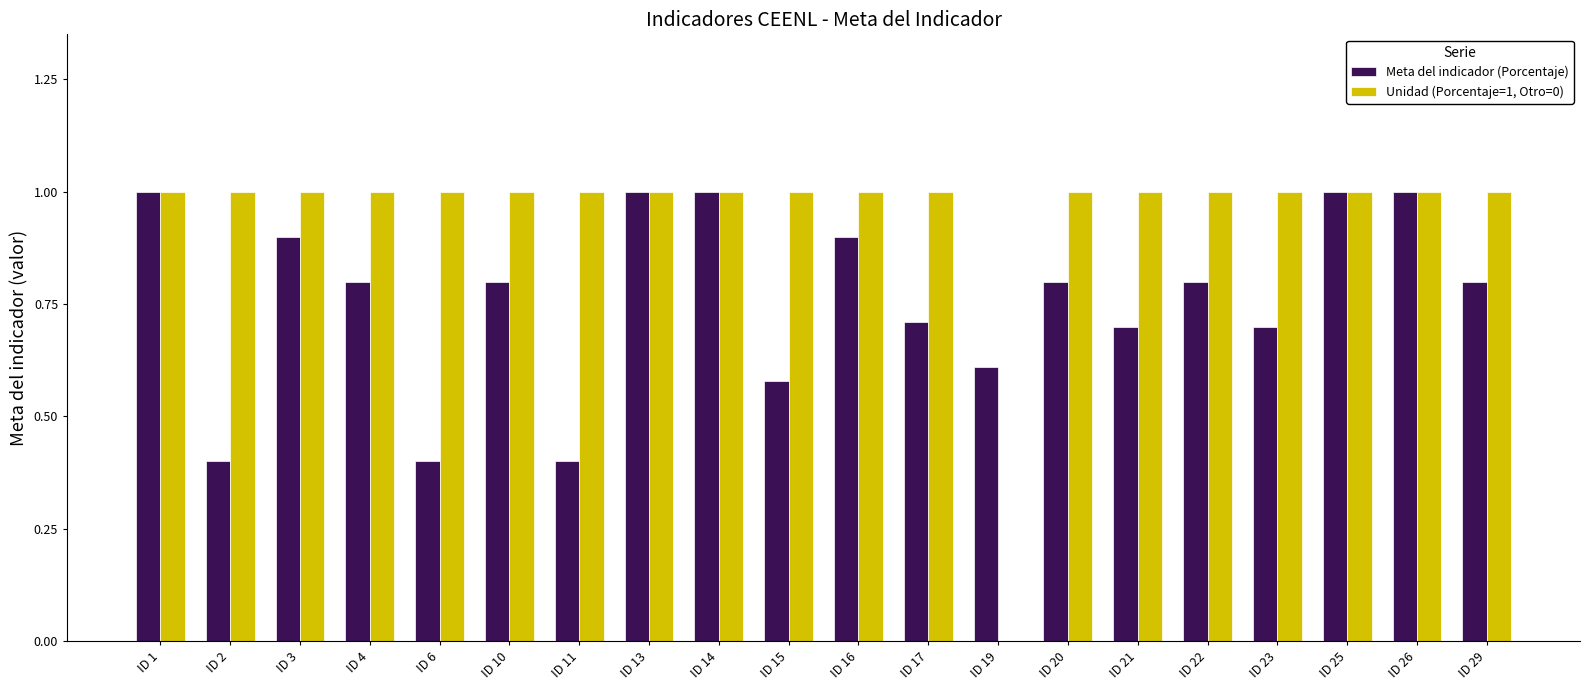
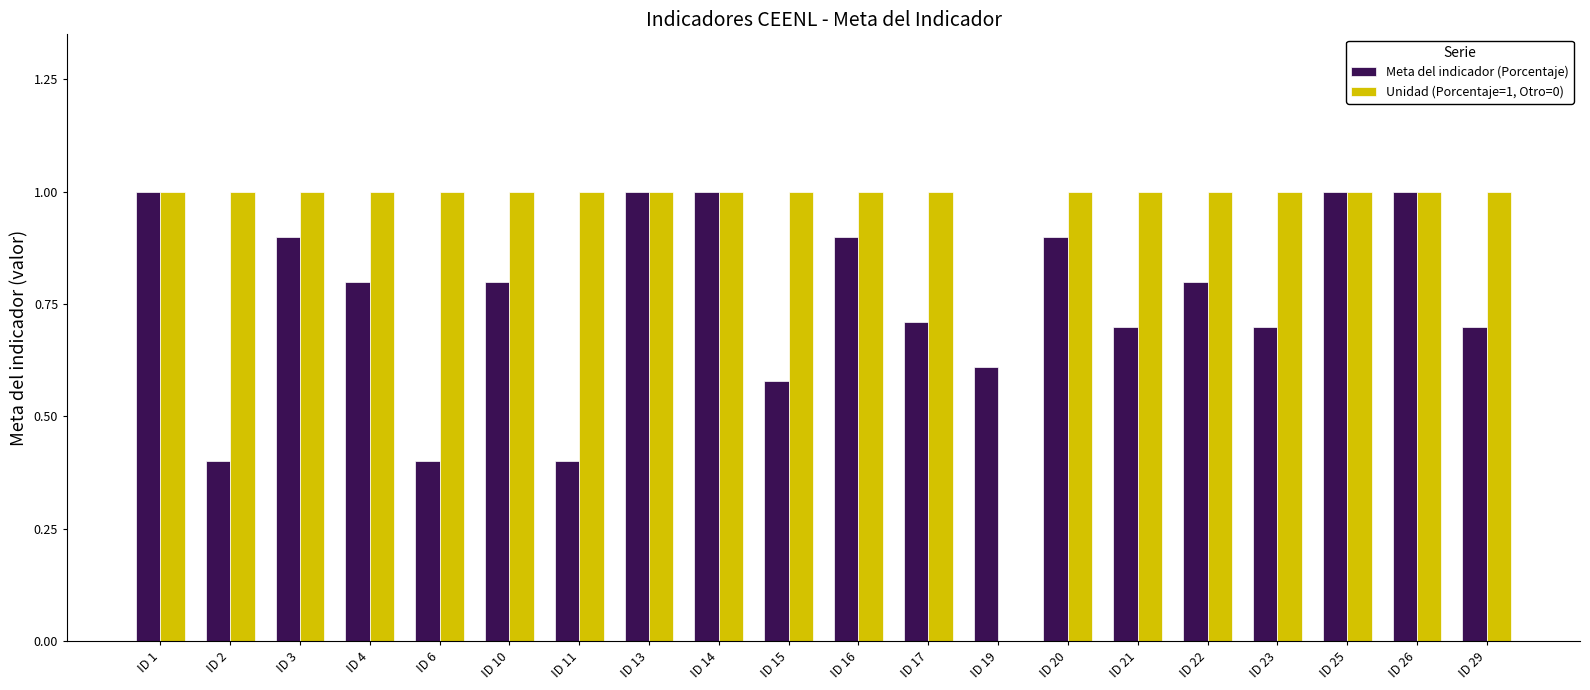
  {
    "Meta del indicador (Porcentaje)": {
      "ID 1": 1.0,
      "ID 2": 0.4,
      "ID 3": 0.9,
      "ID 4": 0.8,
      "ID 6": 0.4,
      "ID 10": 0.8,
      "ID 11": 0.4,
      "ID 13": 1.0,
      "ID 14": 1.0,
      "ID 15": 0.58,
      "ID 16": 0.9,
      "ID 17": 0.71,
      "ID 19": 0.61,
-     "ID 20": 0.8,
+     "ID 20": 0.9,
      "ID 21": 0.7,
      "ID 22": 0.8,
      "ID 23": 0.7,
      "ID 25": 1.0,
      "ID 26": 1.0,
-     "ID 29": 0.8
+     "ID 29": 0.7
    },
    "Unidad (Porcentaje=1, Otro=0)": {
      "ID 1": 1.0,
      "ID 2": 1.0,
      "ID 3": 1.0,
      "ID 4": 1.0,
      "ID 6": 1.0,
      "ID 10": 1.0,
      "ID 11": 1.0,
      "ID 13": 1.0,
      "ID 14": 1.0,
      "ID 15": 1.0,
      "ID 16": 1.0,
      "ID 17": 1.0,
      "ID 19": 0.0,
      "ID 20": 1.0,
      "ID 21": 1.0,
      "ID 22": 1.0,
      "ID 23": 1.0,
      "ID 25": 1.0,
      "ID 26": 1.0,
      "ID 29": 1.0
    }
  }
